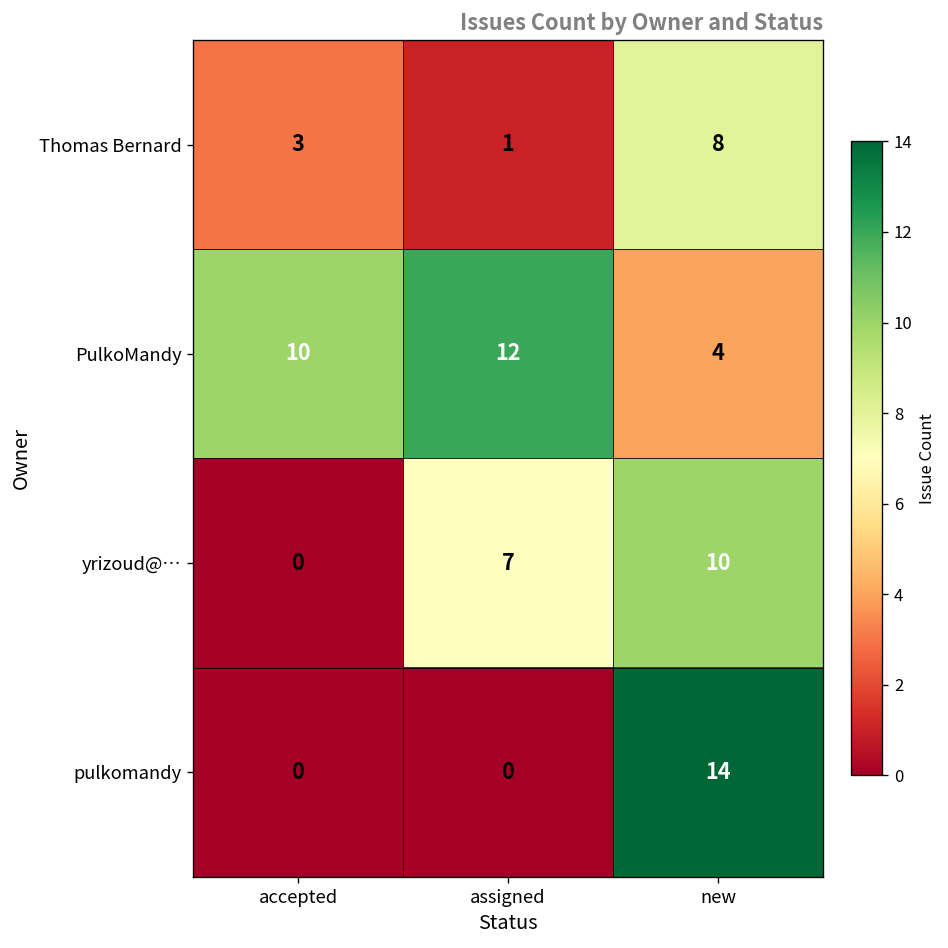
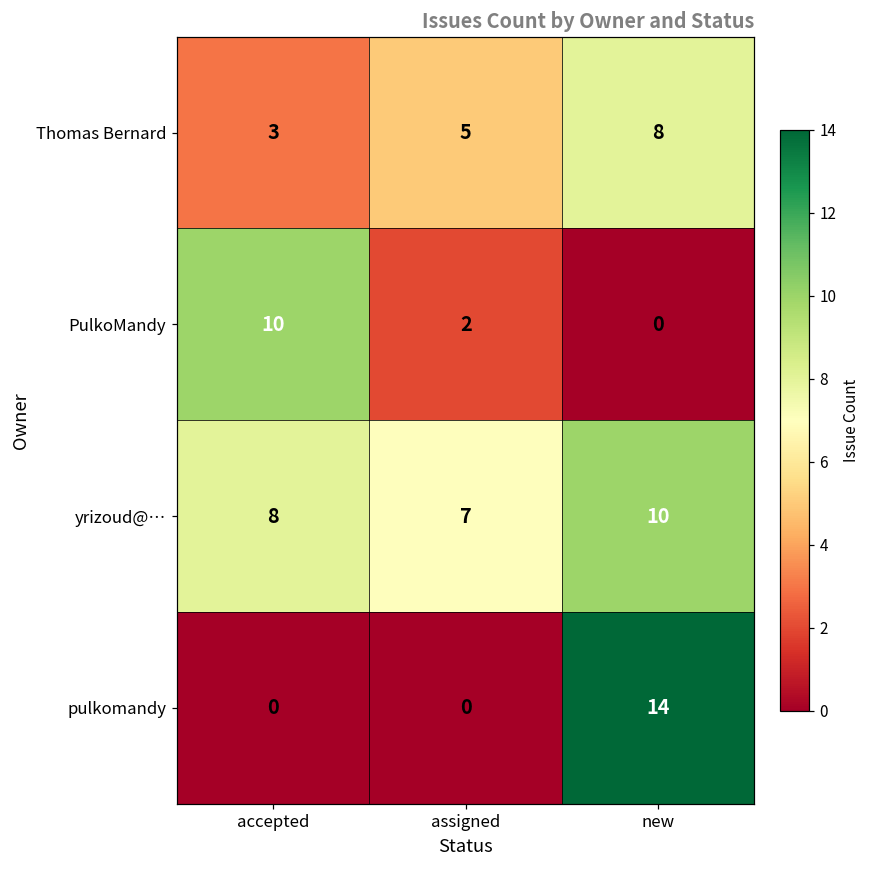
  {
    "Thomas Bernard": {
      "accepted": 3,
-     "assigned": 1,
+     "assigned": 5,
      "new": 8
    },
    "PulkoMandy": {
      "accepted": 10,
-     "assigned": 12,
-     "new": 4
+     "assigned": 2,
+     "new": 0
    },
    "yrizoud@…": {
-     "accepted": 0,
+     "accepted": 8,
      "assigned": 7,
      "new": 10
    },
    "pulkomandy": {
      "accepted": 0,
      "assigned": 0,
      "new": 14
    }
  }
